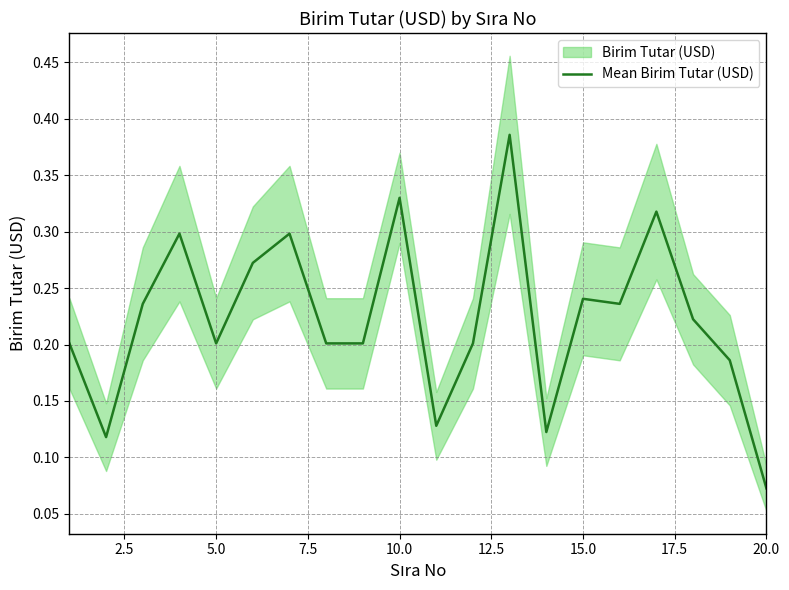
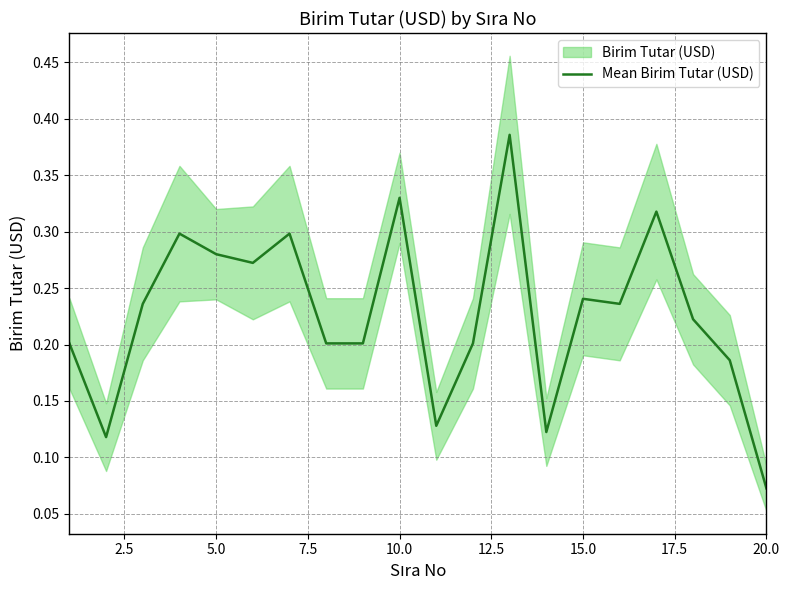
  {
    "Mean Birim Tutar (USD)": {
-     "5.0": 0.201,
+     "5.0": 0.280,
      "10.0": 0.330,
      "15.0": 0.241,
      "20.0": 0.073
    }
  }
